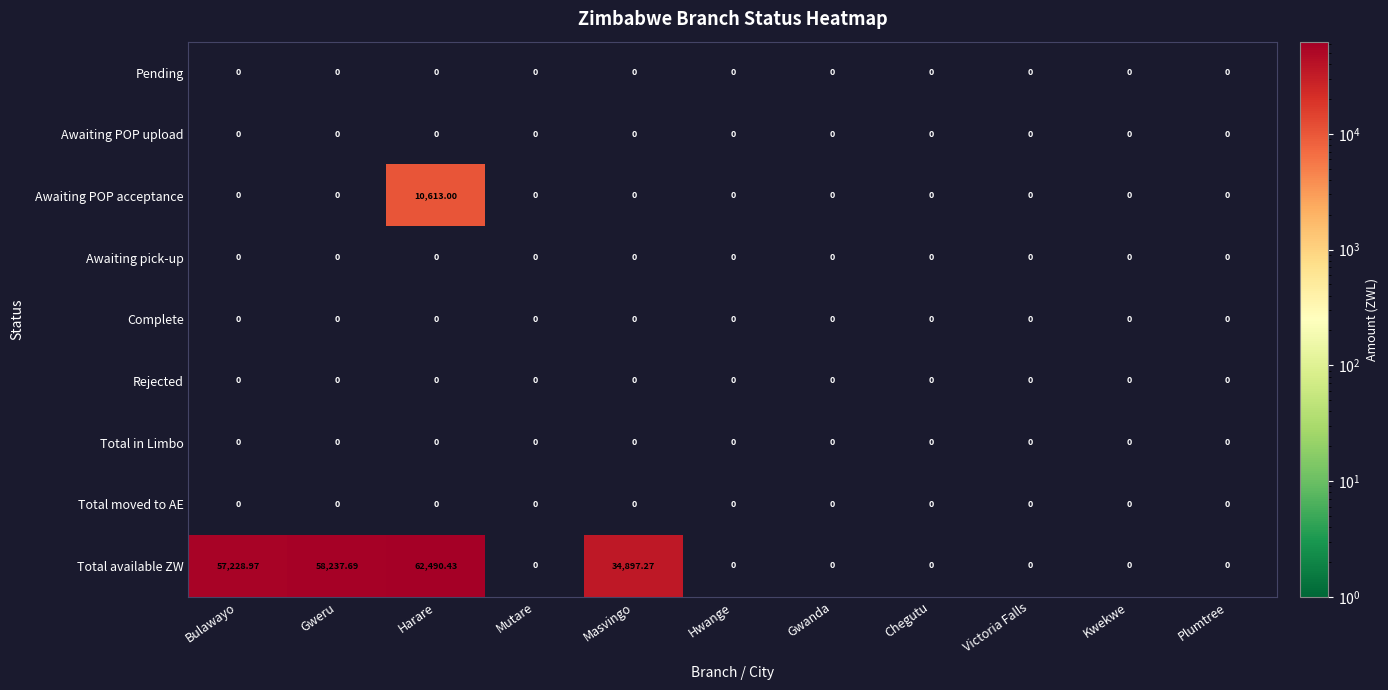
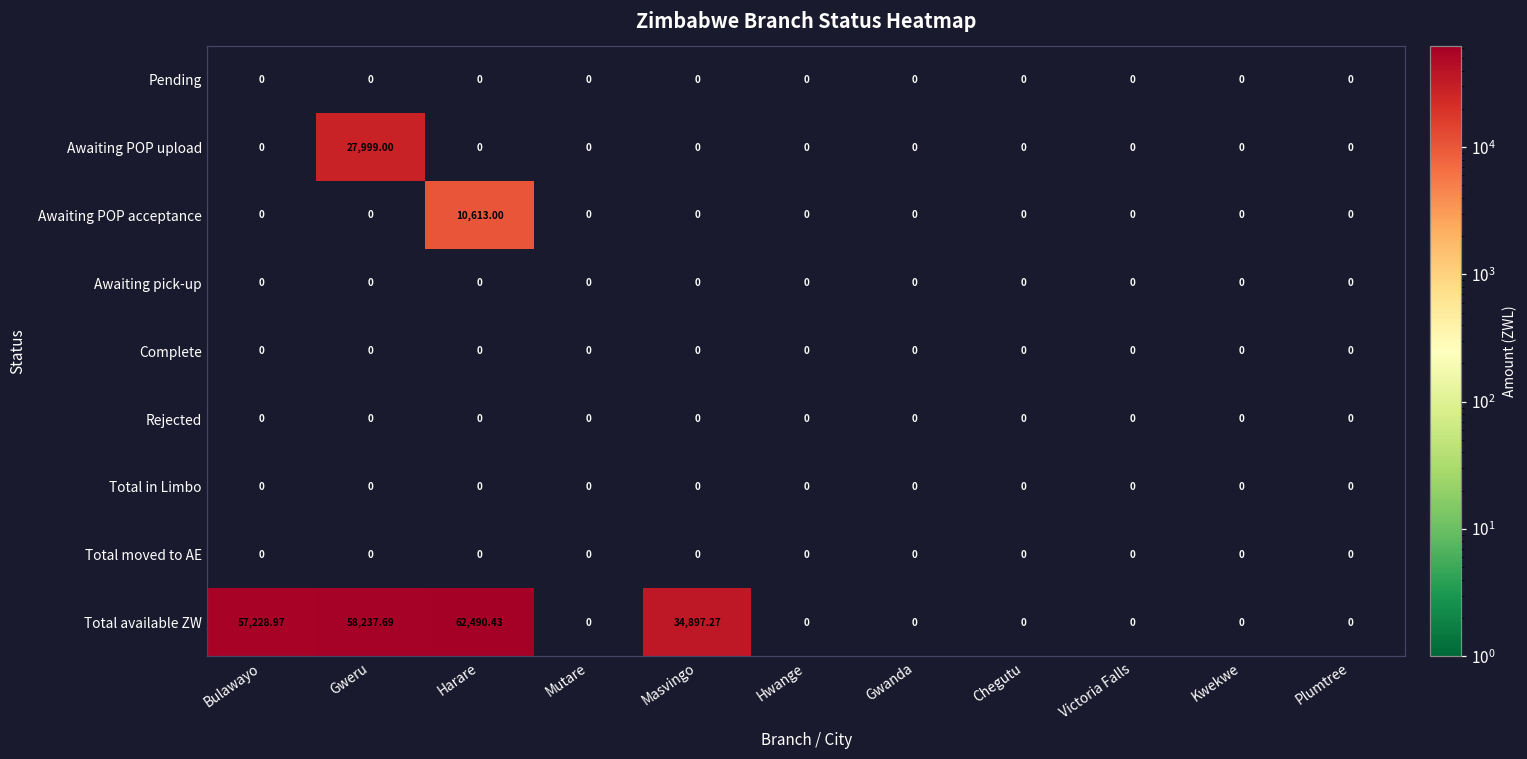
  {
    "Pending": {
      "Bulawayo": "0",
      "Gweru": "0",
      "Harare": "0",
      "Mutare": "0",
      "Masvingo": "0",
      "Hwange": "0",
      "Gwanda": "0",
      "Chegutu": "0",
      "Victoria Falls": "0",
      "Kwekwe": "0",
      "Plumtree": "0"
    },
    "Awaiting POP upload": {
      "Bulawayo": "0",
-     "Gweru": "0",
+     "Gweru": "27,999.00",
      "Harare": "0",
      "Mutare": "0",
      "Masvingo": "0",
      "Hwange": "0",
      "Gwanda": "0",
      "Chegutu": "0",
      "Victoria Falls": "0",
      "Kwekwe": "0",
      "Plumtree": "0"
    },
    "Awaiting POP acceptance": {
      "Bulawayo": "0",
      "Gweru": "0",
      "Harare": "10,613.00",
      "Mutare": "0",
      "Masvingo": "0",
      "Hwange": "0",
      "Gwanda": "0",
      "Chegutu": "0",
      "Victoria Falls": "0",
      "Kwekwe": "0",
      "Plumtree": "0"
    },
    "Awaiting pick-up": {
      "Bulawayo": "0",
      "Gweru": "0",
      "Harare": "0",
      "Mutare": "0",
      "Masvingo": "0",
      "Hwange": "0",
      "Gwanda": "0",
      "Chegutu": "0",
      "Victoria Falls": "0",
      "Kwekwe": "0",
      "Plumtree": "0"
    },
    "Complete": {
      "Bulawayo": "0",
      "Gweru": "0",
      "Harare": "0",
      "Mutare": "0",
      "Masvingo": "0",
      "Hwange": "0",
      "Gwanda": "0",
      "Chegutu": "0",
      "Victoria Falls": "0",
      "Kwekwe": "0",
      "Plumtree": "0"
    },
    "Rejected": {
      "Bulawayo": "0",
      "Gweru": "0",
      "Harare": "0",
      "Mutare": "0",
      "Masvingo": "0",
      "Hwange": "0",
      "Gwanda": "0",
      "Chegutu": "0",
      "Victoria Falls": "0",
      "Kwekwe": "0",
      "Plumtree": "0"
    },
    "Total in Limbo": {
      "Bulawayo": "0",
      "Gweru": "0",
      "Harare": "0",
      "Mutare": "0",
      "Masvingo": "0",
      "Hwange": "0",
      "Gwanda": "0",
      "Chegutu": "0",
      "Victoria Falls": "0",
      "Kwekwe": "0",
      "Plumtree": "0"
    },
    "Total moved to AE": {
      "Bulawayo": "0",
      "Gweru": "0",
      "Harare": "0",
      "Mutare": "0",
      "Masvingo": "0",
      "Hwange": "0",
      "Gwanda": "0",
      "Chegutu": "0",
      "Victoria Falls": "0",
      "Kwekwe": "0",
      "Plumtree": "0"
    },
    "Total available ZW": {
      "Bulawayo": "57,228.97",
      "Gweru": "58,237.69",
      "Harare": "62,490.43",
      "Mutare": "0",
      "Masvingo": "34,897.27",
      "Hwange": "0",
      "Gwanda": "0",
      "Chegutu": "0",
      "Victoria Falls": "0",
      "Kwekwe": "0",
      "Plumtree": "0"
    }
  }
